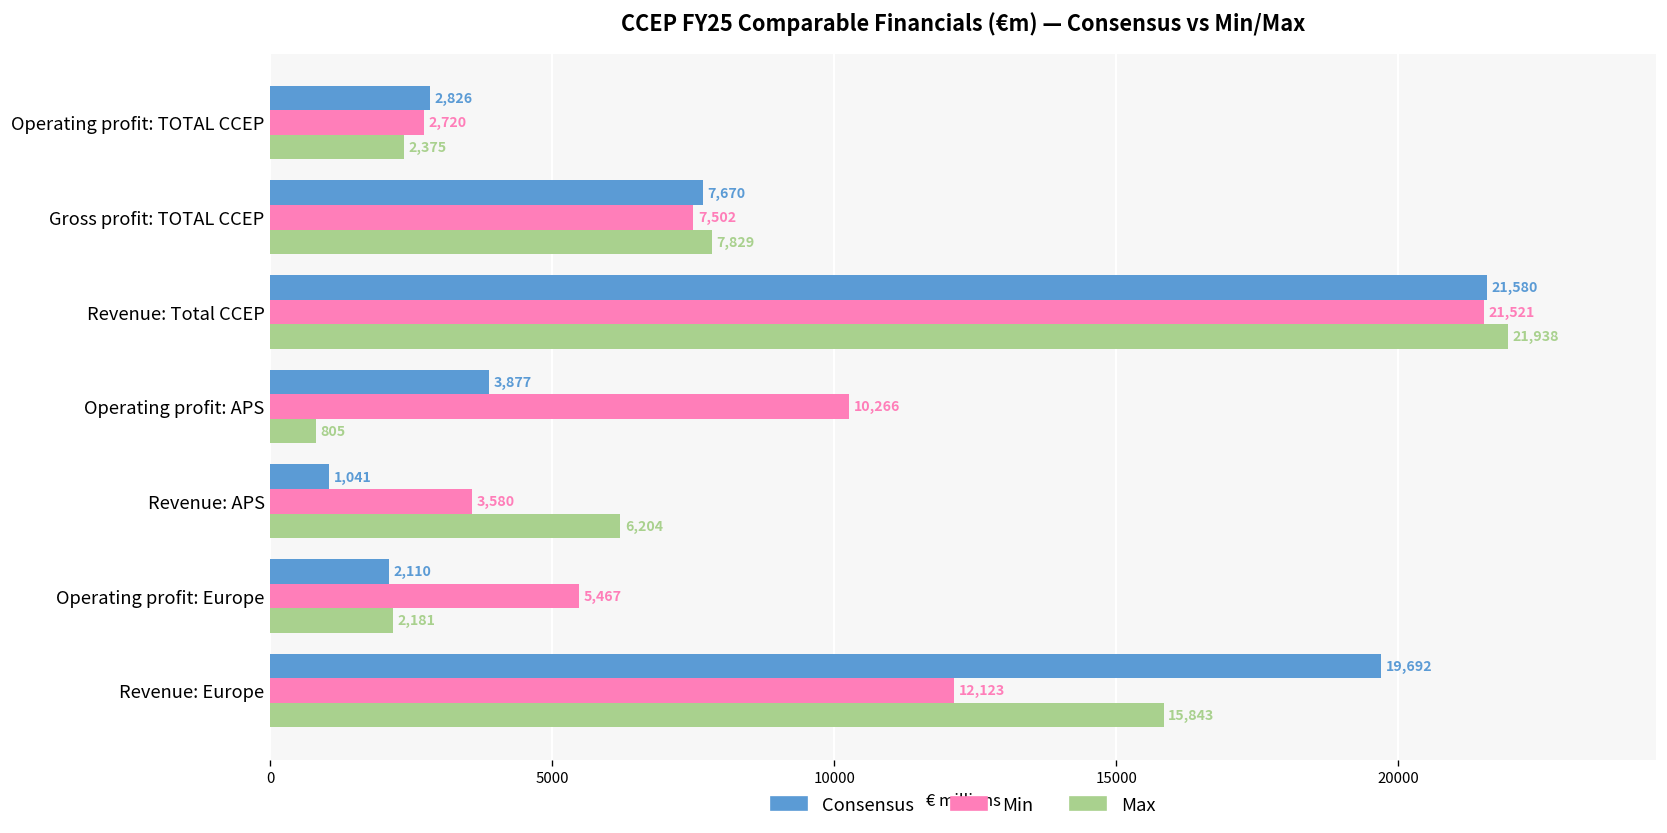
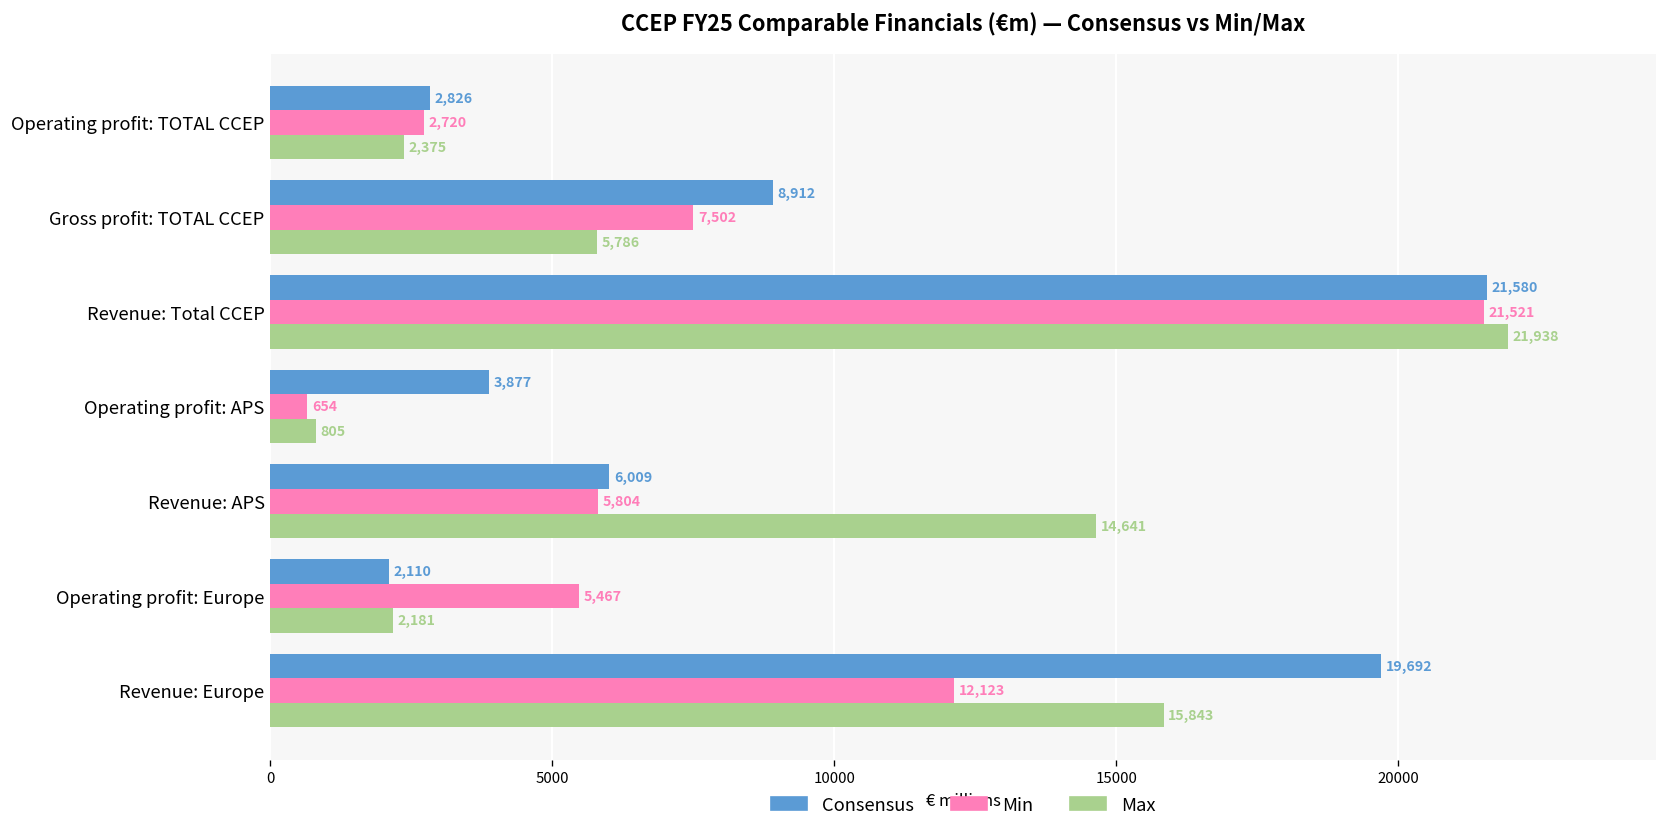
  {
    "Consensus": {
      "Operating profit: TOTAL CCEP": "2,826",
-     "Gross profit: TOTAL CCEP": "7,670",
+     "Gross profit: TOTAL CCEP": "8,912",
      "Revenue: Total CCEP": "21,580",
      "Operating profit: APS": "3,877",
-     "Revenue: APS": "1,041",
+     "Revenue: APS": "6,009",
      "Operating profit: Europe": "2,110",
      "Revenue: Europe": "19,692"
    },
    "Min": {
      "Operating profit: TOTAL CCEP": "2,720",
      "Gross profit: TOTAL CCEP": "7,502",
      "Revenue: Total CCEP": "21,521",
-     "Operating profit: APS": "10,266",
-     "Revenue: APS": "3,580",
+     "Operating profit: APS": "654",
+     "Revenue: APS": "5,804",
      "Operating profit: Europe": "5,467",
      "Revenue: Europe": "12,123"
    },
    "Max": {
      "Operating profit: TOTAL CCEP": "2,375",
-     "Gross profit: TOTAL CCEP": "7,829",
+     "Gross profit: TOTAL CCEP": "5,786",
      "Revenue: Total CCEP": "21,938",
      "Operating profit: APS": "805",
-     "Revenue: APS": "6,204",
+     "Revenue: APS": "14,641",
      "Operating profit: Europe": "2,181",
      "Revenue: Europe": "15,843"
    }
  }
